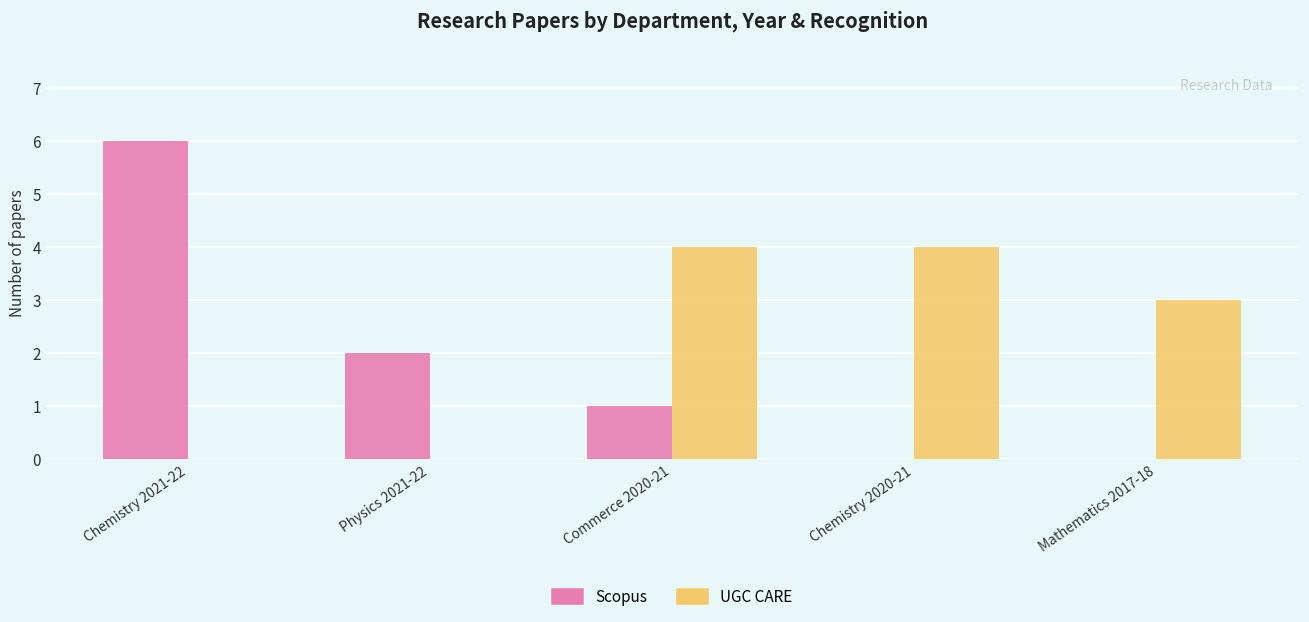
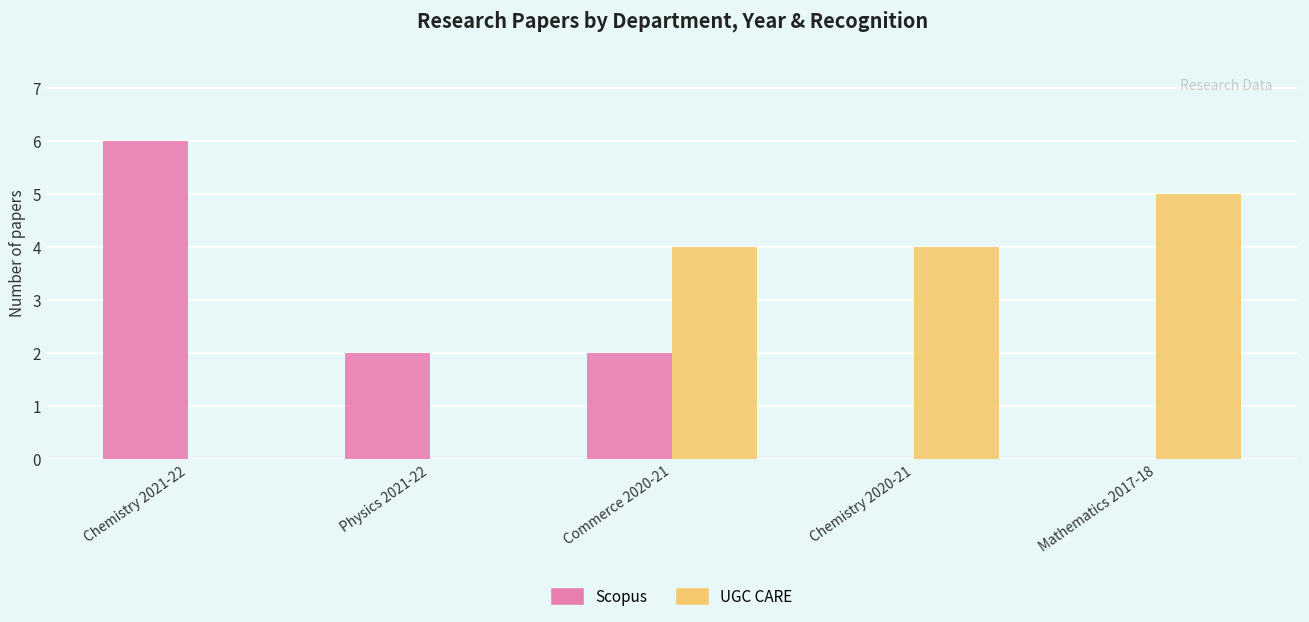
  {
    "Scopus": {
      "Chemistry 2021-22": 6,
      "Physics 2021-22": 2,
-     "Commerce 2020-21": 1,
+     "Commerce 2020-21": 2,
      "Chemistry 2020-21": 0,
      "Mathematics 2017-18": 0
    },
    "UGC CARE": {
      "Chemistry 2021-22": 0,
      "Physics 2021-22": 0,
      "Commerce 2020-21": 4,
      "Chemistry 2020-21": 4,
-     "Mathematics 2017-18": 3
+     "Mathematics 2017-18": 5
    }
  }
